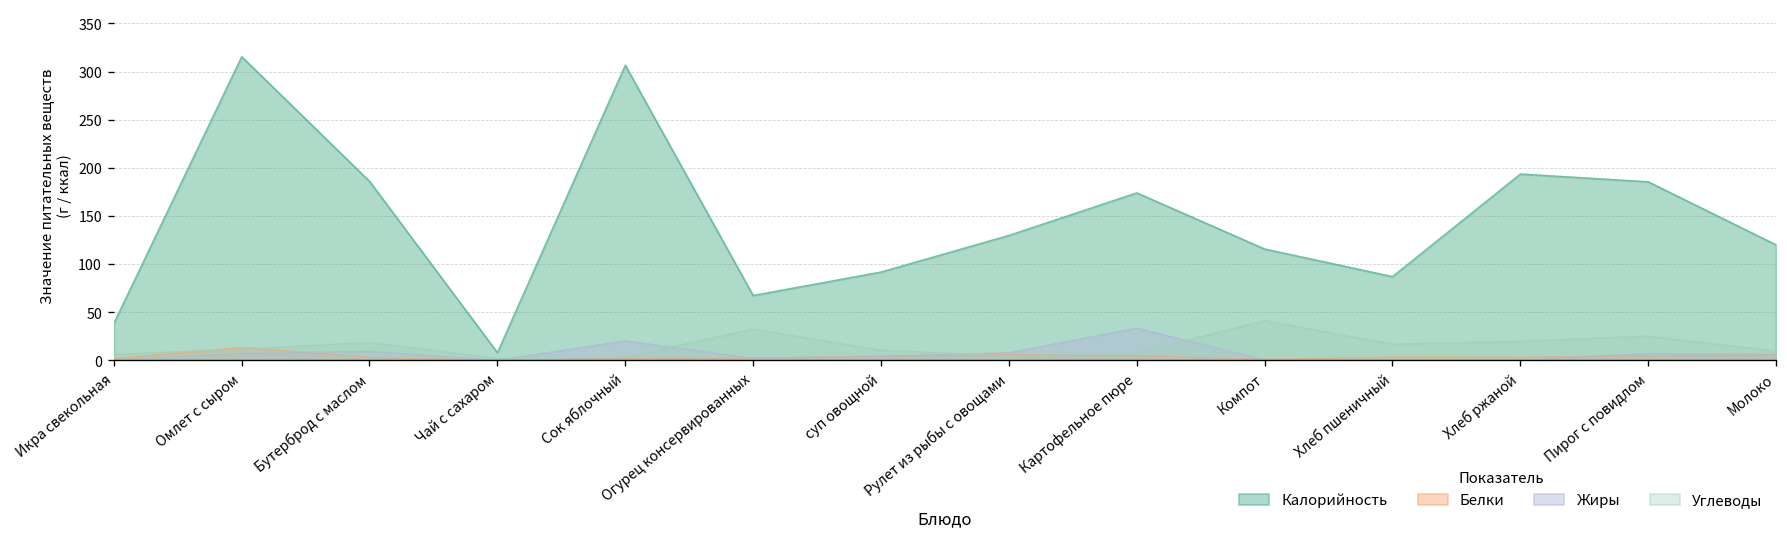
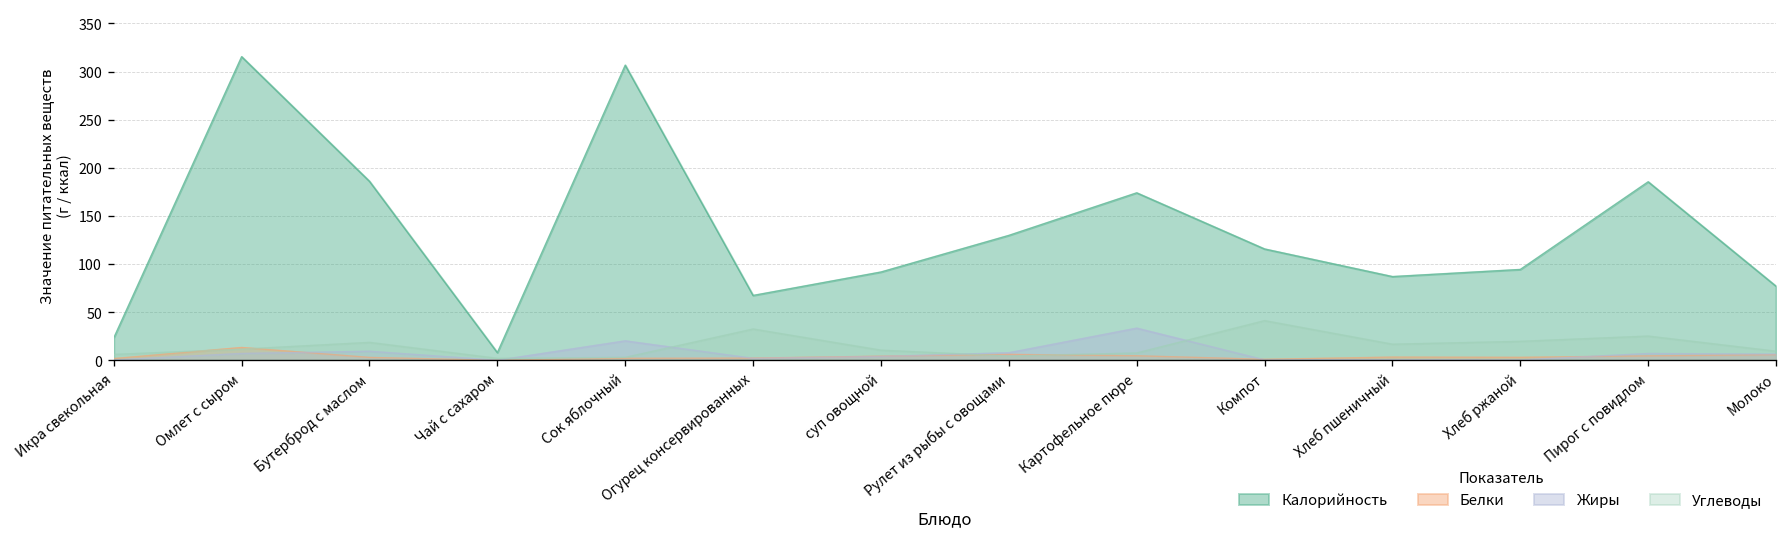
  {
    "Калорийность": {
-     "Икра свекольная": 40,
+     "Икра свекольная": 20,
      "Омлет с сыром": 320,
      "Бутерброд с маслом": 190,
      "Чай с сахаром": 10,
      "Сок яблочный": 310,
      "Огурец консервированных": 70,
      "суп овощной": 90,
      "Рулет из рыбы с овощами": 130,
      "Картофельное пюре": 170,
      "Компот": 120,
      "Хлеб пшеничный": 90,
-     "Хлеб ржаной": 190,
+     "Хлеб ржаной": 90,
      "Пирог с повидлом": 190,
-     "Молоко": 120
+     "Молоко": 80
    },
    "Белки": {
      "Бутерброд с маслом": 0
    }
  }
